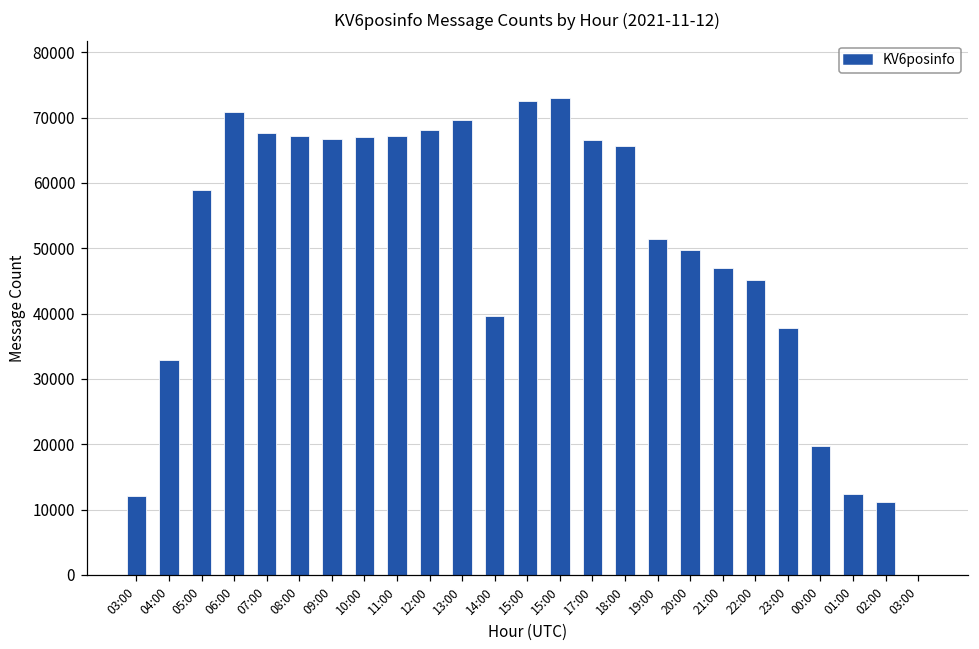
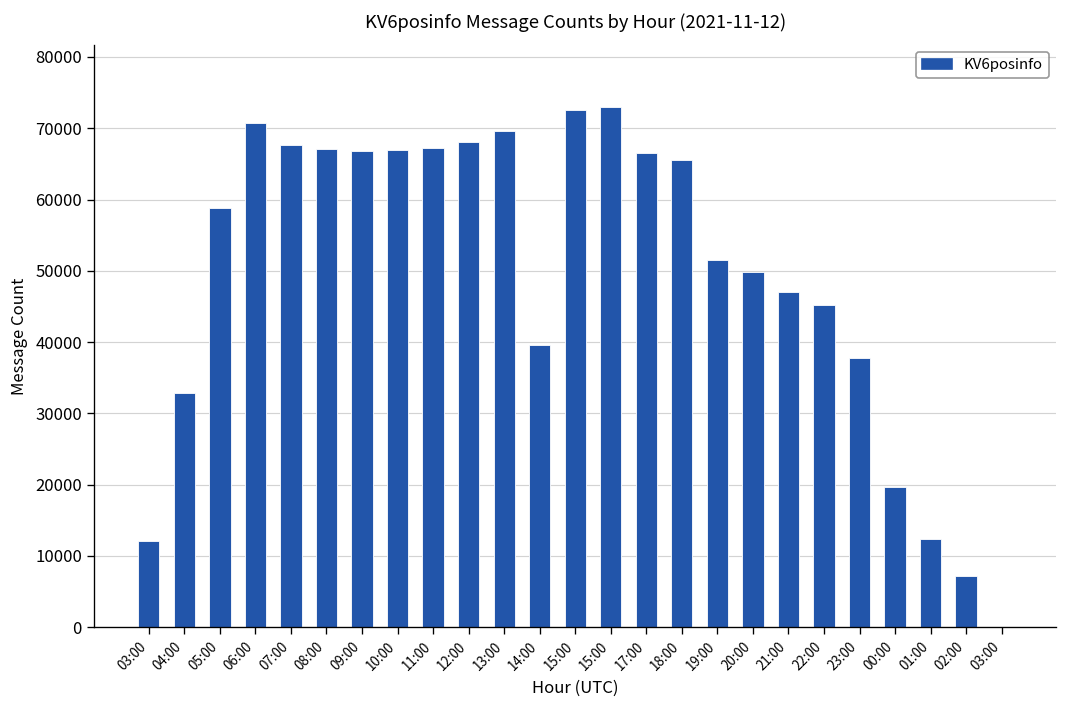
  {
    "04:00": 33000,
    "05:00": 59000,
    "06:00": 71000,
    "07:00": 68000,
    "08:00": 67000,
    "09:00": 67000,
    "10:00": 67000,
    "11:00": 67000,
    "12:00": 68000,
    "13:00": 70000,
    "14:00": 40000,
    "17:00": 67000,
    "18:00": 66000,
    "19:00": 51000,
    "20:00": 50000,
    "21:00": 47000,
    "22:00": 45000,
    "23:00": 38000,
    "00:00": 20000,
    "01:00": 12000,
-   "02:00": 11000
+   "02:00": 7000
  }
